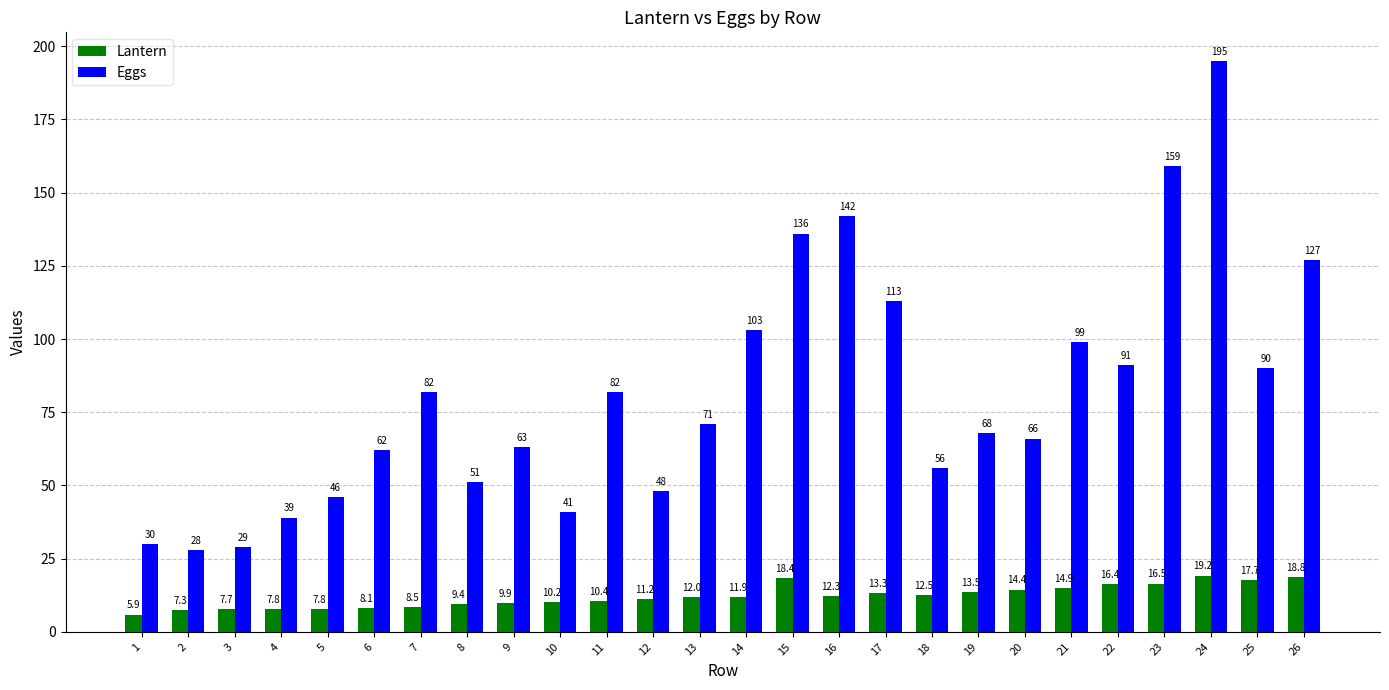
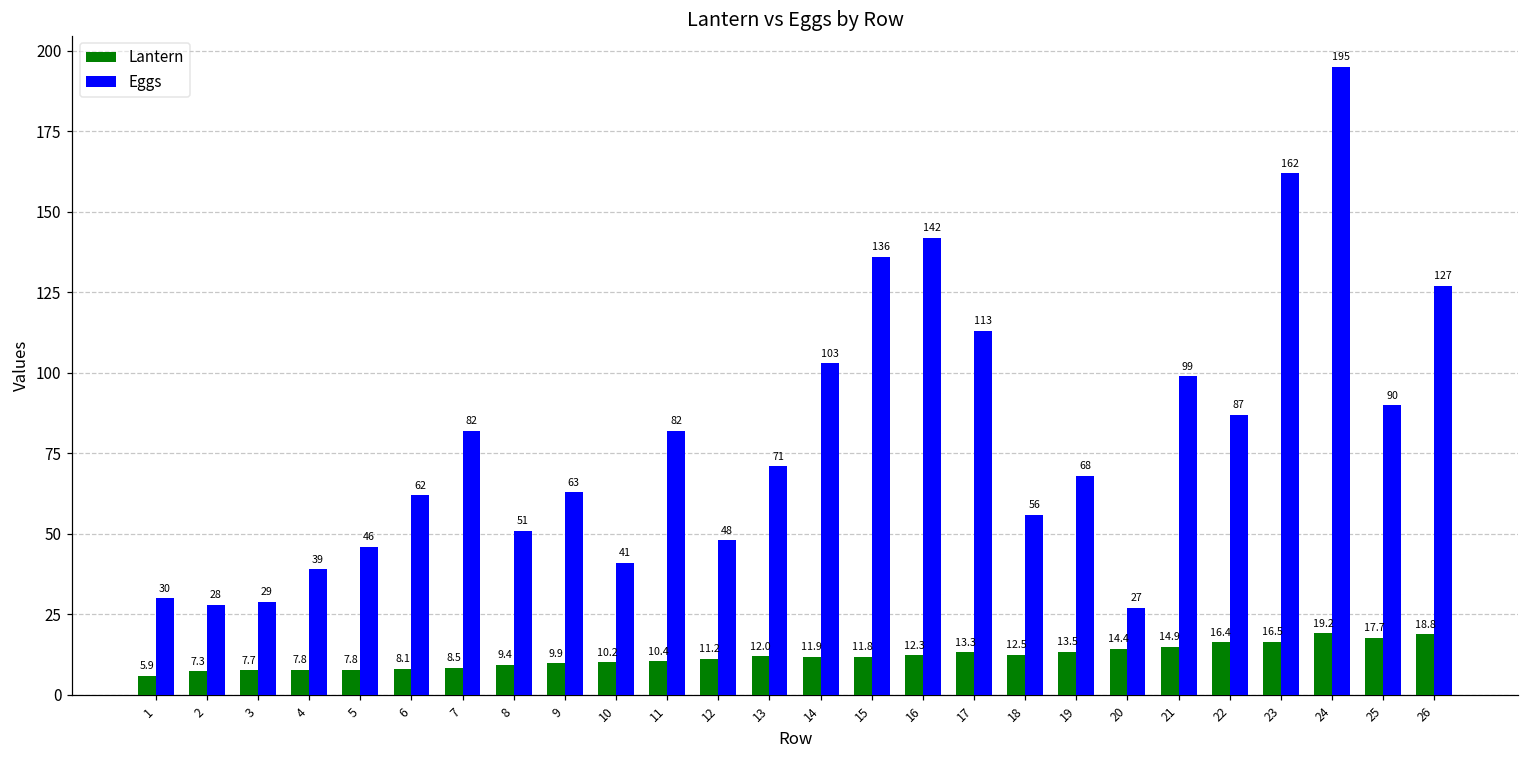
  {
    "Lantern": {
      "1": 5.9,
      "2": 7.3,
      "3": 7.7,
      "4": 7.8,
      "5": 7.8,
      "6": 8.1,
      "7": 8.5,
      "8": 9.4,
      "9": 9.9,
      "10": 10.2,
      "11": 10.4,
      "12": 11.2,
      "13": 12.0,
      "14": 11.9,
-     "15": 18.4,
+     "15": 11.8,
      "16": 12.3,
      "17": 13.3,
      "18": 12.5,
      "19": 13.5,
      "20": 14.4,
      "21": 14.9,
      "22": 16.4,
      "23": 16.5,
      "24": 19.2,
      "25": 17.7,
      "26": 18.8
    },
    "Eggs": {
      "1": 30,
      "2": 28,
      "3": 29,
      "4": 39,
      "5": 46,
      "6": 62,
      "7": 82,
      "8": 51,
      "9": 63,
      "10": 41,
      "11": 82,
      "12": 48,
      "13": 71,
      "14": 103,
      "15": 136,
      "16": 142,
      "17": 113,
      "18": 56,
      "19": 68,
-     "20": 66,
+     "20": 27,
      "21": 99,
-     "22": 91,
-     "23": 159,
+     "22": 87,
+     "23": 162,
      "24": 195,
      "25": 90,
      "26": 127
    }
  }
